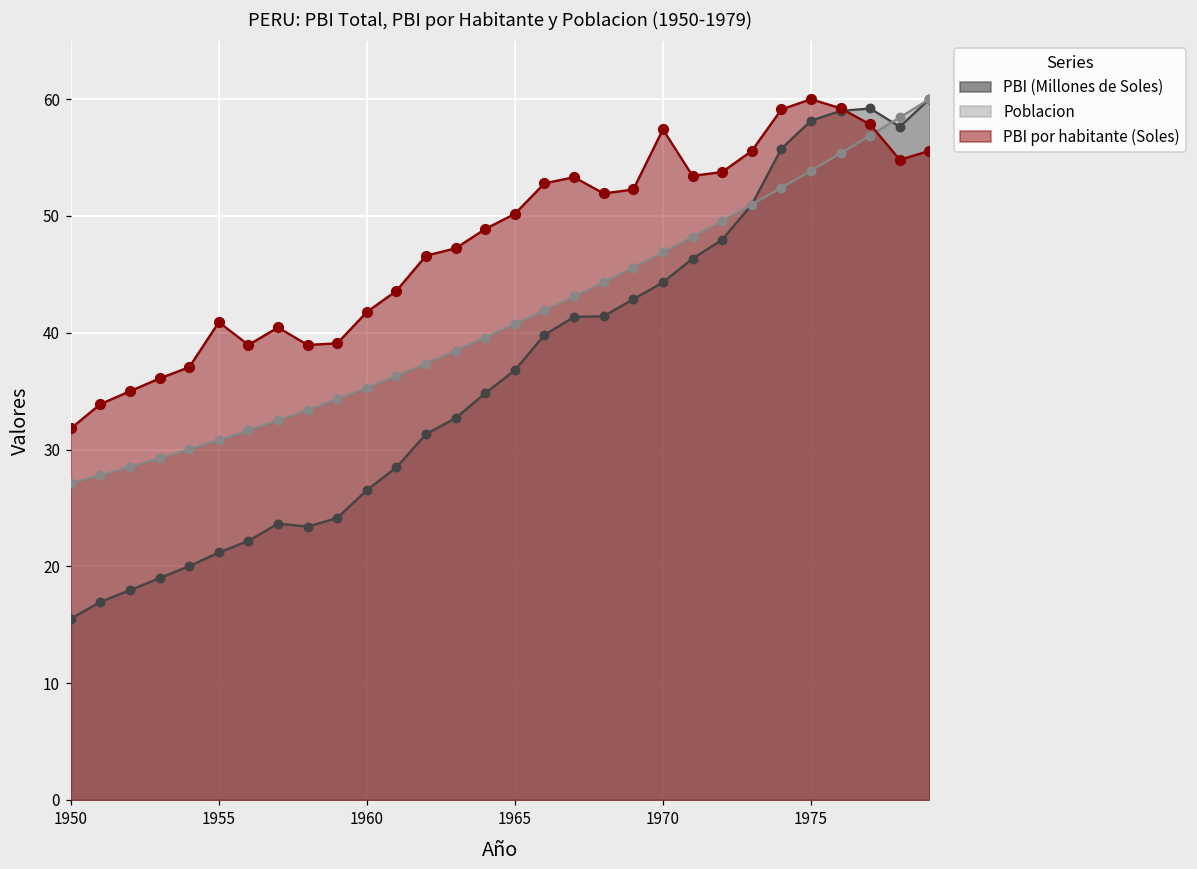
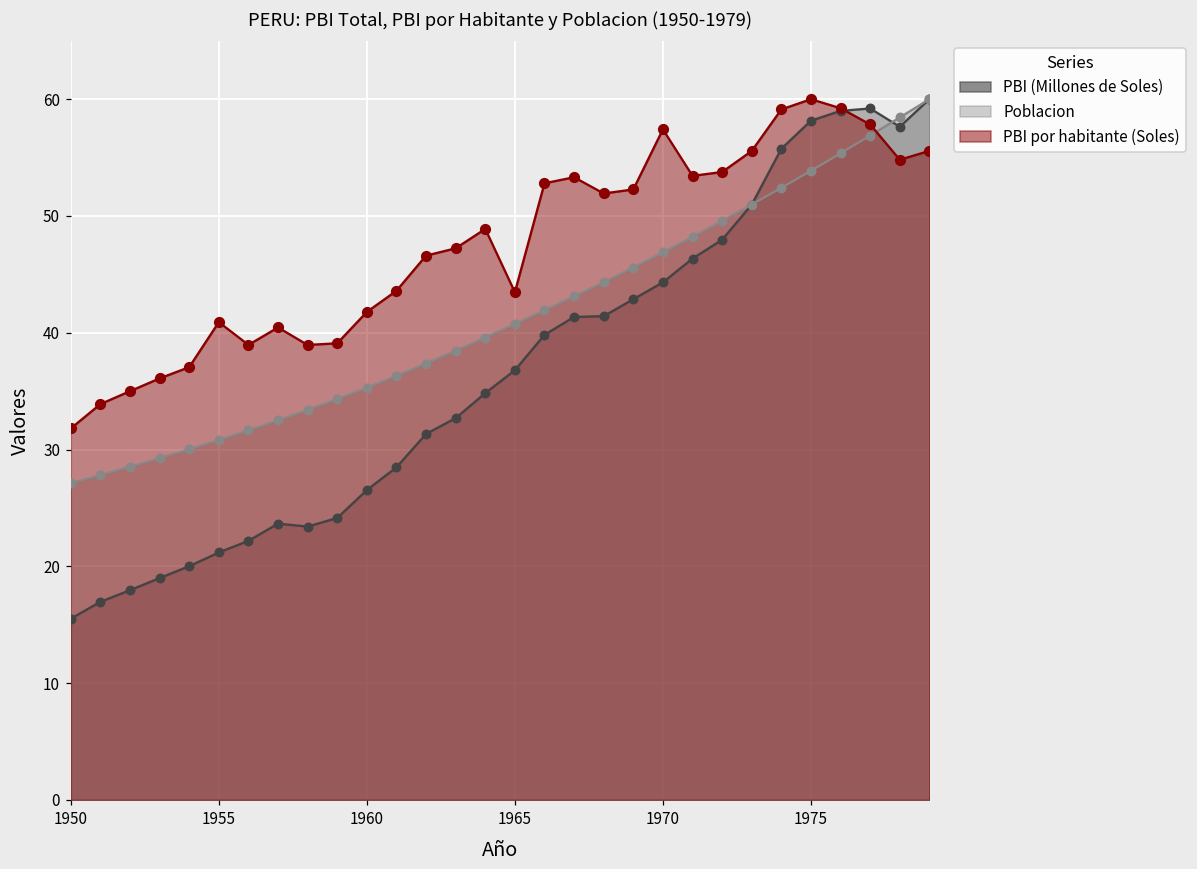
  {
    "PBI por habitante (Soles)": {
      "1950": 31.8,
      "1955": 40.9,
      "1960": 41.8,
-     "1965": 50.2,
+     "1965": 43.5,
      "1970": 57.4,
      "1975": 60.0
    }
  }
